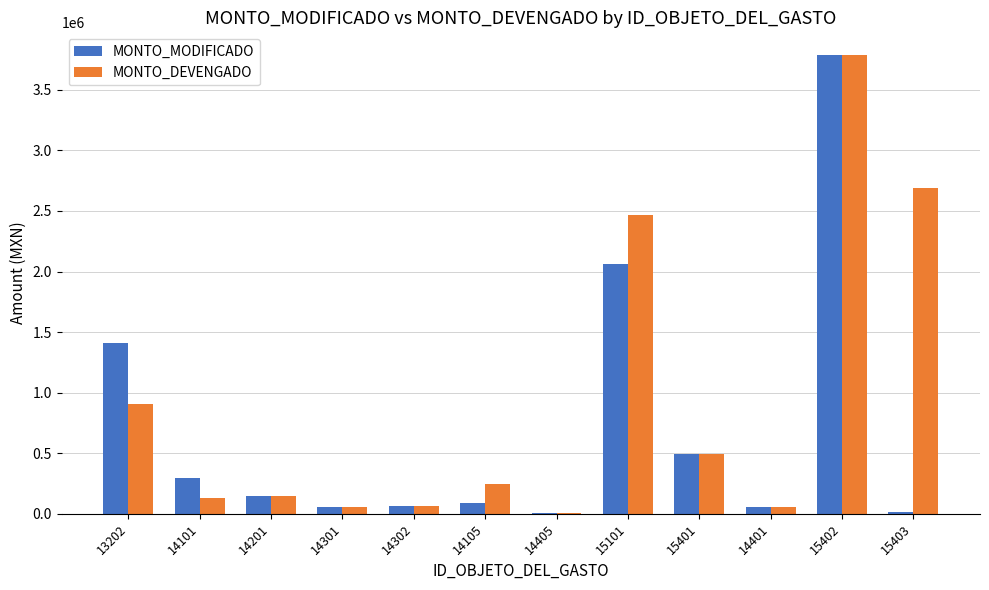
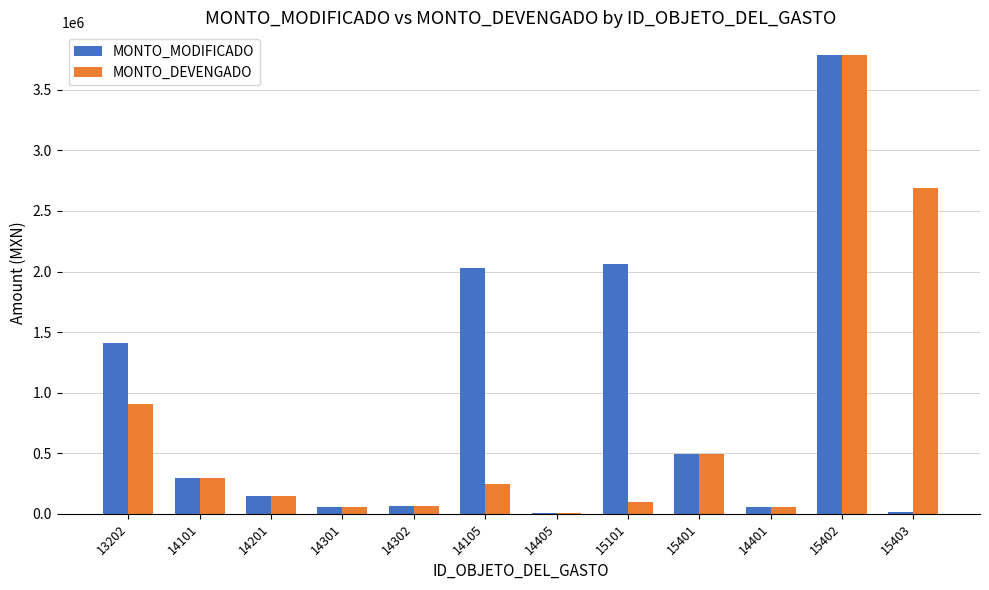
  {
    "MONTO_MODIFICADO": {
      "13202": 1410000,
      "14101": 290000,
      "14201": 140000,
      "14301": 60000,
      "14302": 60000,
-     "14105": 90000,
+     "14105": 2030000,
      "15101": 2060000,
      "15401": 490000,
      "14401": 50000,
      "15402": 3790000
    },
    "MONTO_DEVENGADO": {
      "13202": 910000,
-     "14101": 130000,
+     "14101": 290000,
      "14201": 140000,
      "14301": 60000,
      "14302": 60000,
      "14105": 250000,
-     "15101": 2460000,
+     "15101": 90000,
      "15401": 490000,
      "14401": 50000,
      "15402": 3790000,
      "15403": 2690000
    }
  }
